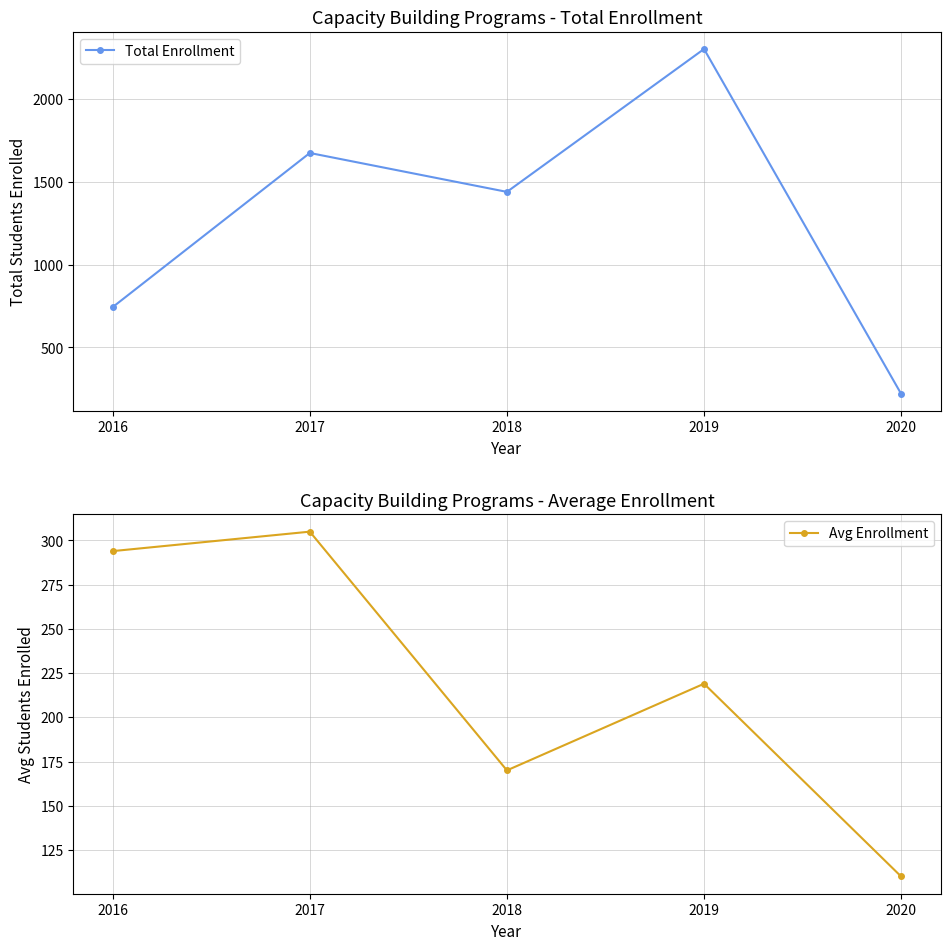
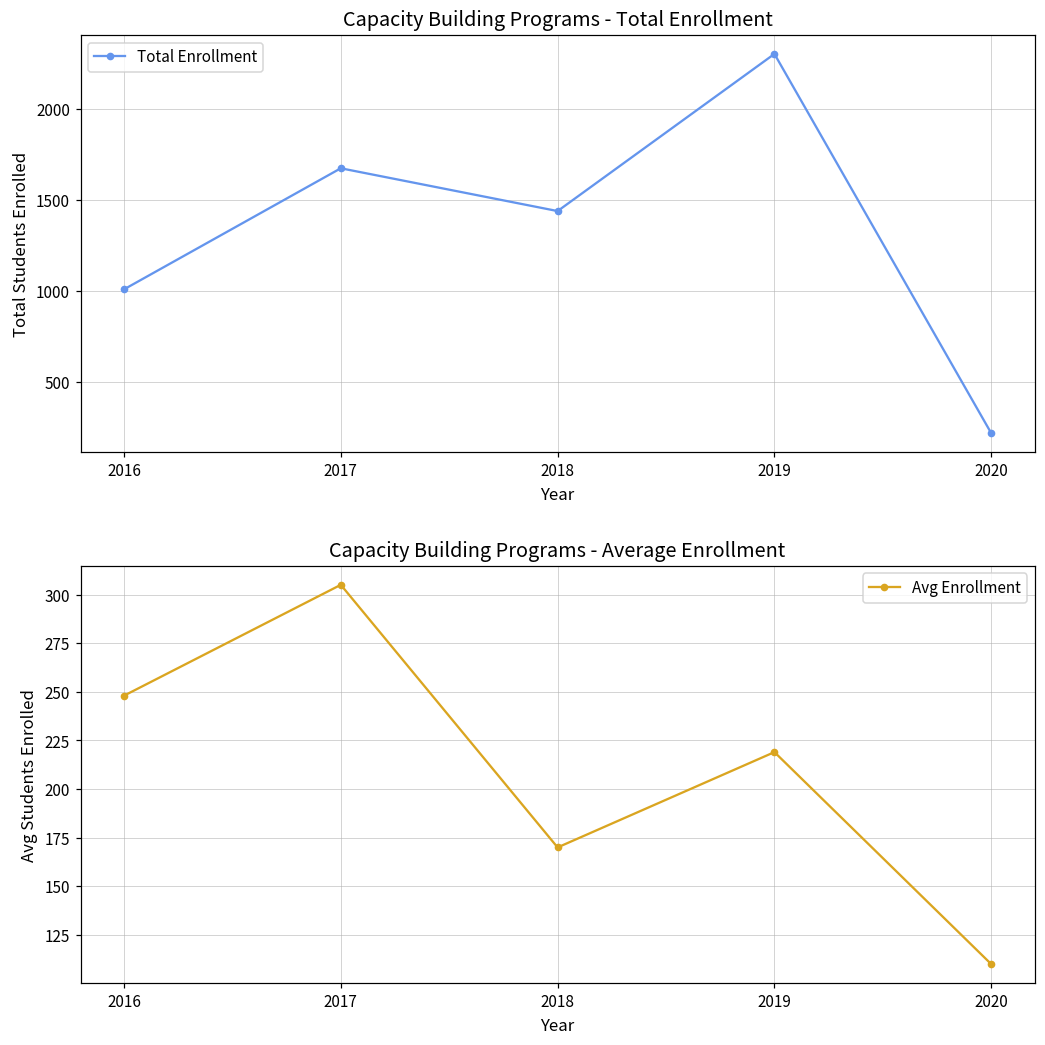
  {
    "Capacity Building Programs - Total Enrollment": {
-     "2016": 740,
+     "2016": 1010,
      "2017": 1680,
      "2018": 1440,
      "2019": 2300,
      "2020": 220
    },
    "Capacity Building Programs - Average Enrollment": {
-     "2016": 294,
+     "2016": 248,
      "2017": 305,
      "2018": 170,
      "2019": 219,
      "2020": 110
    }
  }
